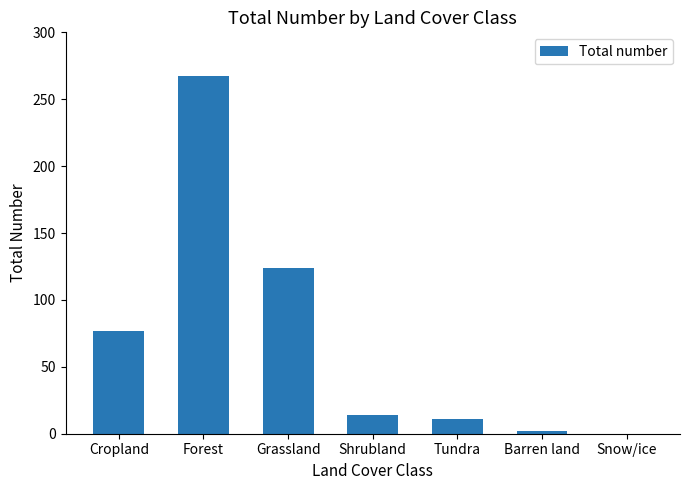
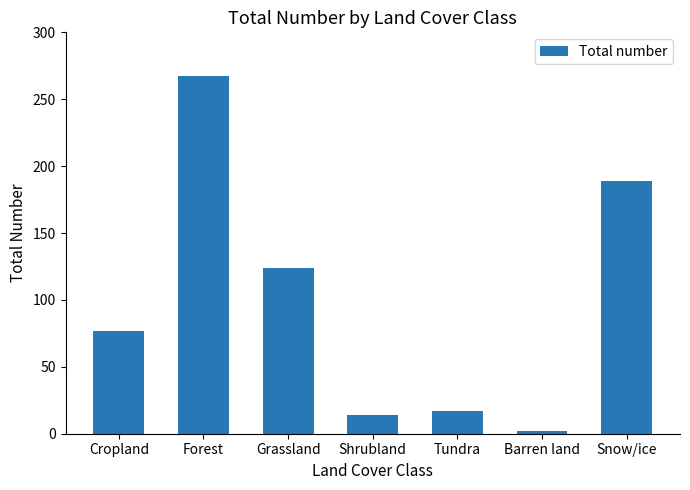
  {
    "Cropland": 77,
    "Forest": 267,
    "Grassland": 124,
    "Shrubland": 14,
-   "Tundra": 11,
+   "Tundra": 17,
    "Barren land": 2,
-   "Snow/ice": 0
+   "Snow/ice": 189
  }
